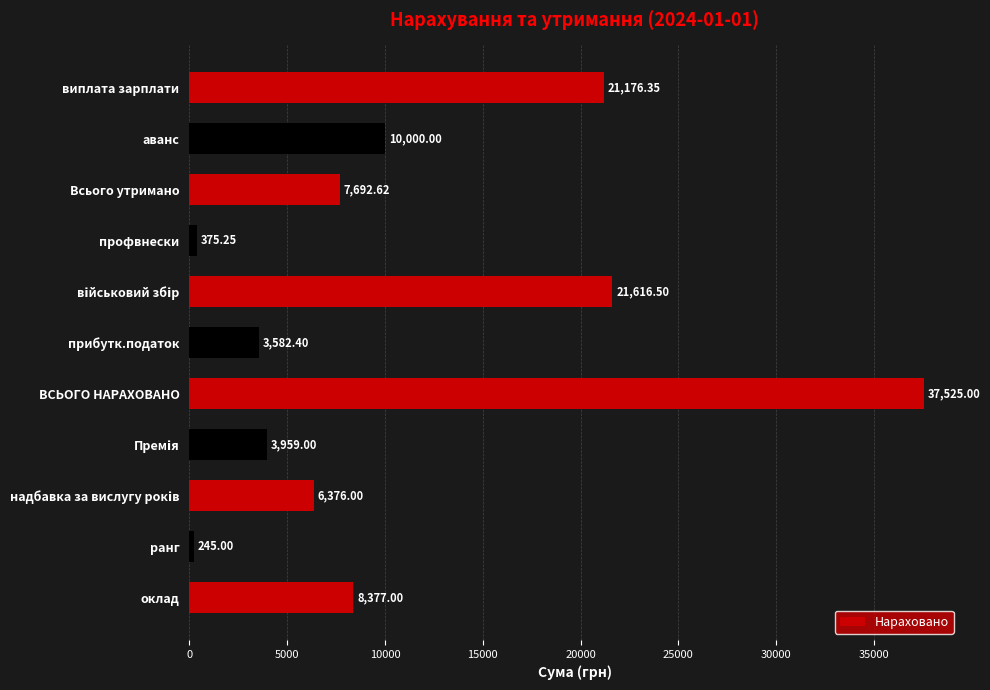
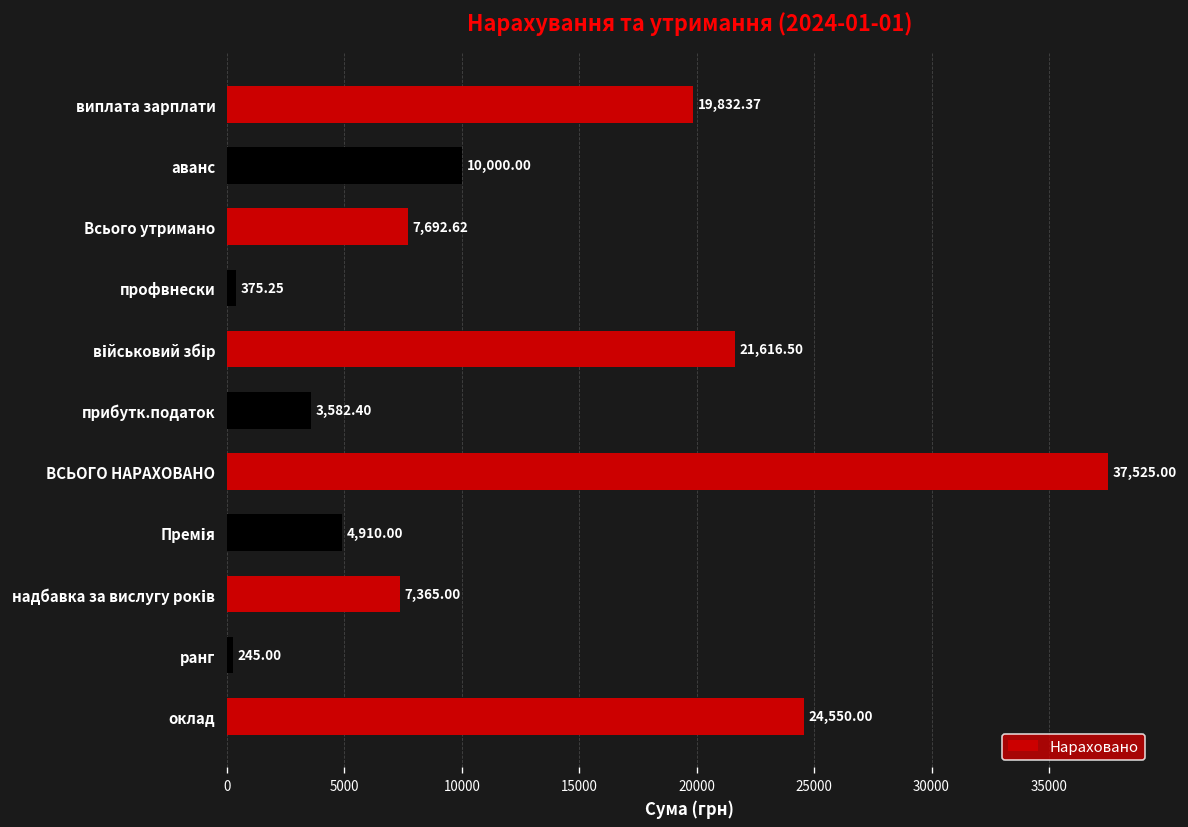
  {
-   "виплата зарплати": "21,176.35",
+   "виплата зарплати": "19,832.37",
    "аванс": "10,000.00",
    "Всього утримано": "7,692.62",
    "профвнески": "375.25",
    "військовий збір": "21,616.50",
    "прибутк.податок": "3,582.40",
    "ВСЬОГО НАРАХОВАНО": "37,525.00",
-   "Премія": "3,959.00",
-   "надбавка за вислугу років": "6,376.00",
+   "Премія": "4,910.00",
+   "надбавка за вислугу років": "7,365.00",
    "ранг": "245.00",
-   "оклад": "8,377.00"
+   "оклад": "24,550.00"
  }
